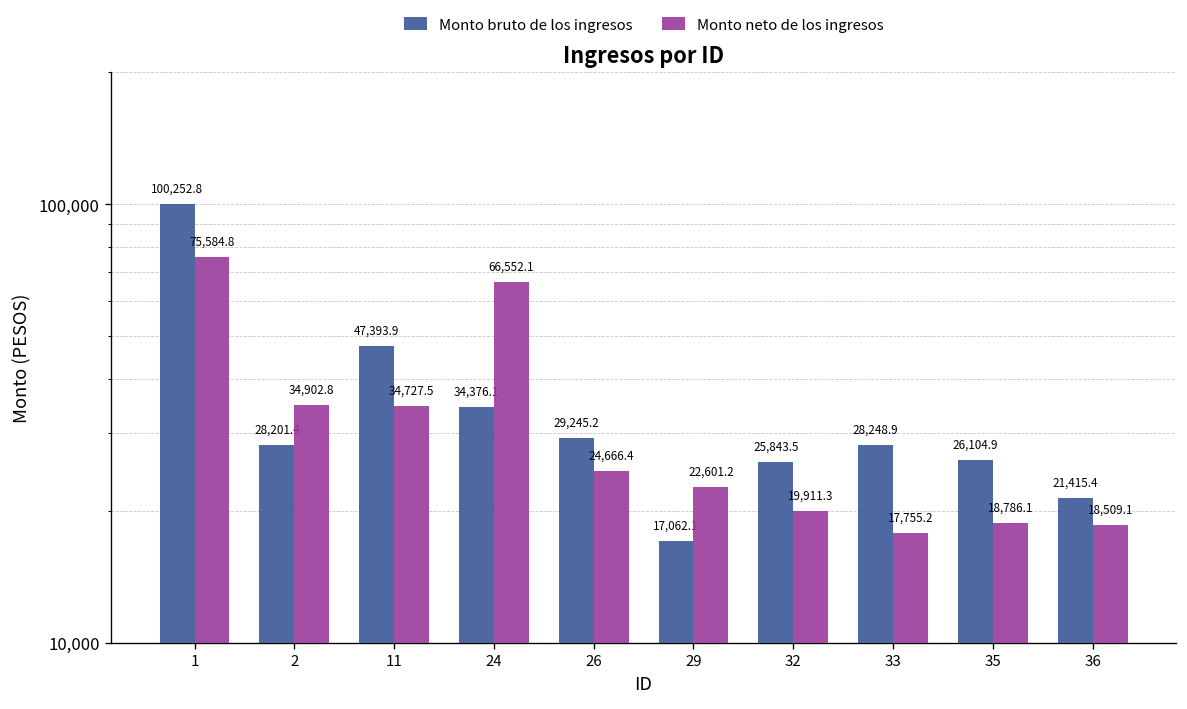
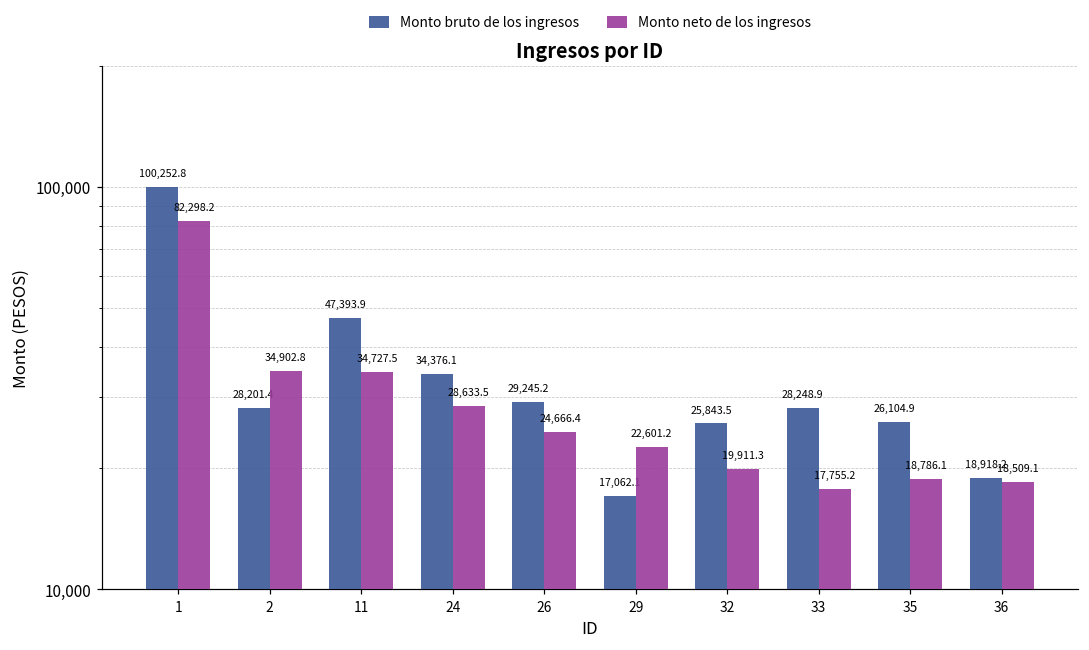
  {
    "Monto bruto de los ingresos": {
      "1": "100,252.8",
      "2": "28,201.4",
      "11": "47,393.9",
      "24": "34,376.1",
      "26": "29,245.2",
      "29": "17,062.1",
      "32": "25,843.5",
      "33": "28,248.9",
      "35": "26,104.9",
-     "36": "21,415.4"
+     "36": "18,918.2"
    },
    "Monto neto de los ingresos": {
-     "1": "75,584.8",
+     "1": "82,298.2",
      "2": "34,902.8",
      "11": "34,727.5",
-     "24": "66,552.1",
+     "24": "28,633.5",
      "26": "24,666.4",
      "29": "22,601.2",
      "32": "19,911.3",
      "33": "17,755.2",
      "35": "18,786.1"
    }
  }
